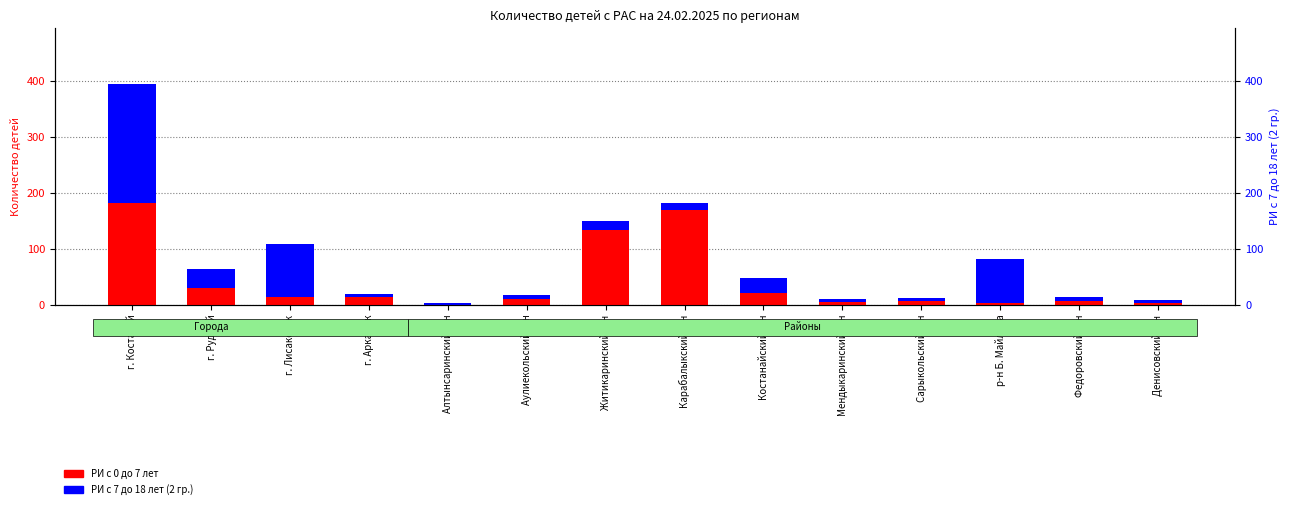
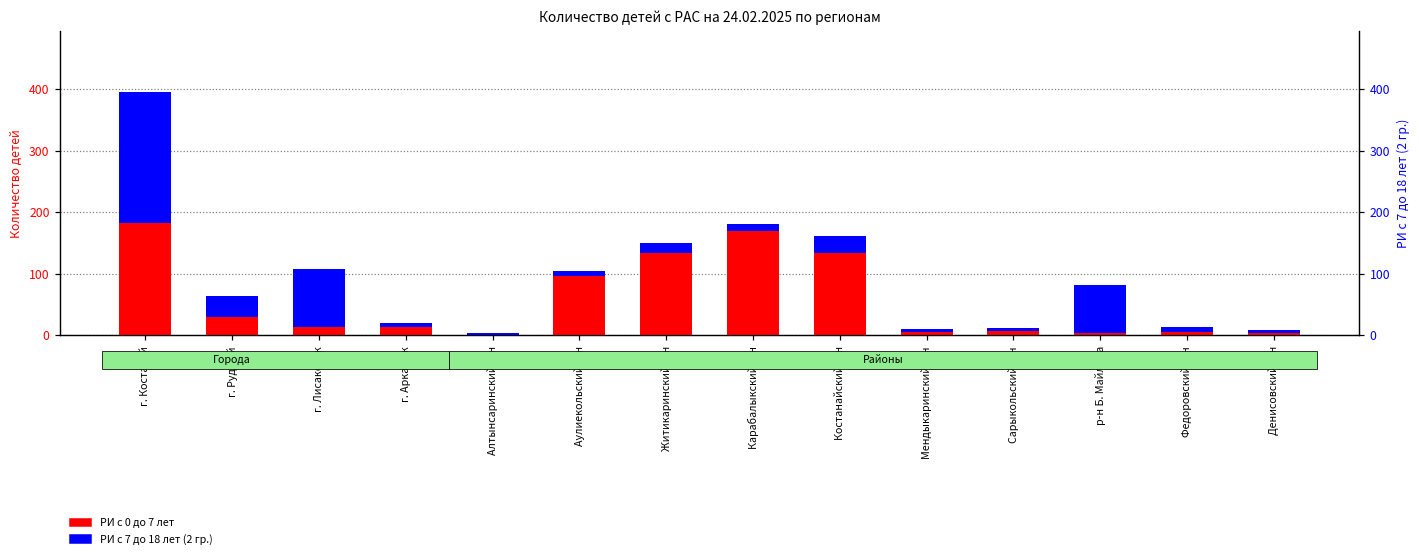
  {
    "РИ с 0 до 7 лет": {
      "г. Костанай": 180,
      "г. Рудный": 30,
      "г. Лисаковск": 10,
      "г. Аркалык": 10,
      "Алтынсаринский р-н": 0,
-     "Аулиекольский р-н": 10,
+     "Аулиекольский р-н": 100,
      "Житикаринский р-н": 130,
      "Карабалыкский р-н": 170,
-     "Костанайский р-н": 20,
+     "Костанайский р-н": 130,
      "Мендыкаринский р-н": 10,
      "Сарыкольский р-н": 10,
      "Федоровский р-н": 10
    },
    "РИ с 7 до 18 лет (2 гр.)": {
      "г. Костанай": 210,
      "г. Рудный": 30,
      "г. Лисаковск": 100,
      "г. Аркалык": 10,
      "Аулиекольский р-н": 10,
      "Житикаринский р-н": 20,
      "Карабалыкский р-н": 10,
      "Костанайский р-н": 30,
      "Мендыкаринский р-н": 10,
      "Сарыкольский р-н": 10,
      "р-н Б. Майлина": 80,
      "Федоровский р-н": 10,
      "Денисовский р-н": 10
    }
  }
